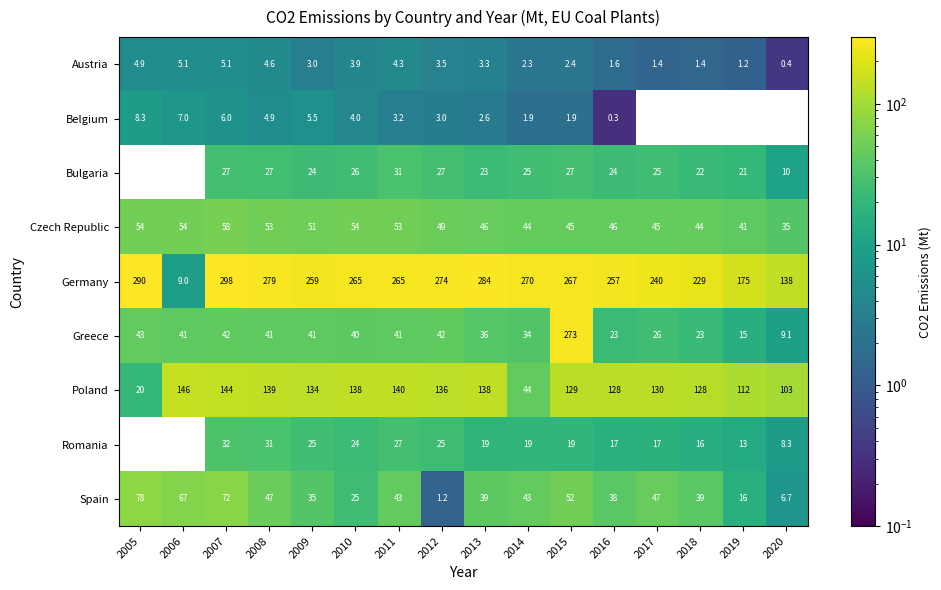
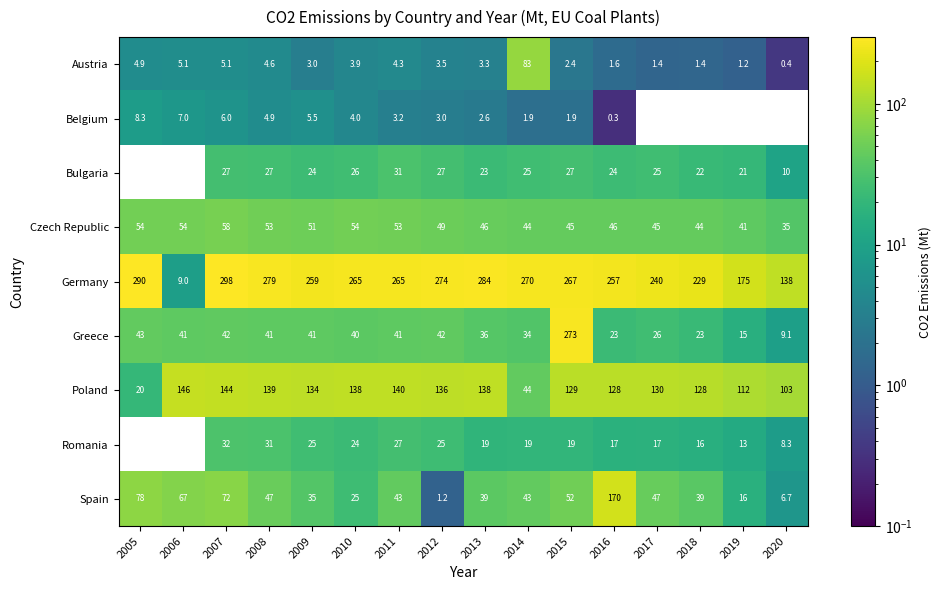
  {
    "Austria": {
      "2005": 4.9,
      "2006": 5.1,
      "2007": 5.1,
      "2008": 4.6,
      "2009": 3.0,
      "2010": 3.9,
      "2011": 4.3,
      "2012": 3.5,
      "2013": 3.3,
-     "2014": 2.3,
+     "2014": 83,
      "2015": 2.4,
      "2016": 1.6,
      "2017": 1.4,
      "2018": 1.4,
      "2019": 1.2,
      "2020": 0.4
    },
    "Belgium": {
      "2005": 8.3,
      "2006": 7.0,
      "2007": 6.0,
      "2008": 4.9,
      "2009": 5.5,
      "2010": 4.0,
      "2011": 3.2,
      "2012": 3.0,
      "2013": 2.6,
      "2014": 1.9,
      "2015": 1.9,
      "2016": 0.3
    },
    "Bulgaria": {
      "2007": 27,
      "2008": 27,
      "2009": 24,
      "2010": 26,
      "2011": 31,
      "2012": 27,
      "2013": 23,
      "2014": 25,
      "2015": 27,
      "2016": 24,
      "2017": 25,
      "2018": 22,
      "2019": 21,
      "2020": 10
    },
    "Czech Republic": {
      "2005": 54,
      "2006": 54,
      "2007": 58,
      "2008": 53,
      "2009": 51,
      "2010": 54,
      "2011": 53,
      "2012": 49,
      "2013": 46,
      "2014": 44,
      "2015": 45,
      "2016": 46,
      "2017": 45,
      "2018": 44,
      "2019": 41,
      "2020": 35
    },
    "Germany": {
      "2005": 290,
      "2006": 9.0,
      "2007": 298,
      "2008": 279,
      "2009": 259,
      "2010": 265,
      "2011": 265,
      "2012": 274,
      "2013": 284,
      "2014": 270,
      "2015": 267,
      "2016": 257,
      "2017": 240,
      "2018": 229,
      "2019": 175,
      "2020": 138
    },
    "Greece": {
      "2005": 43,
      "2006": 41,
      "2007": 42,
      "2008": 41,
      "2009": 41,
      "2010": 40,
      "2011": 41,
      "2012": 42,
      "2013": 36,
      "2014": 34,
      "2015": 273,
      "2016": 23,
      "2017": 26,
      "2018": 23,
      "2019": 15,
      "2020": 9.1
    },
    "Poland": {
      "2005": 20,
      "2006": 146,
      "2007": 144,
      "2008": 139,
      "2009": 134,
      "2010": 138,
      "2011": 140,
      "2012": 136,
      "2013": 138,
      "2014": 44,
      "2015": 129,
      "2016": 128,
      "2017": 130,
      "2018": 128,
      "2019": 112,
      "2020": 103
    },
    "Romania": {
      "2007": 32,
      "2008": 31,
      "2009": 25,
      "2010": 24,
      "2011": 27,
      "2012": 25,
      "2013": 19,
      "2014": 19,
      "2015": 19,
      "2016": 17,
      "2017": 17,
      "2018": 16,
      "2019": 13,
      "2020": 8.3
    },
    "Spain": {
      "2005": 78,
      "2006": 67,
      "2007": 72,
      "2008": 47,
      "2009": 35,
      "2010": 25,
      "2011": 43,
      "2012": 1.2,
      "2013": 39,
      "2014": 43,
      "2015": 52,
-     "2016": 38,
+     "2016": 170,
      "2017": 47,
      "2018": 39,
      "2019": 16,
      "2020": 6.7
    }
  }
